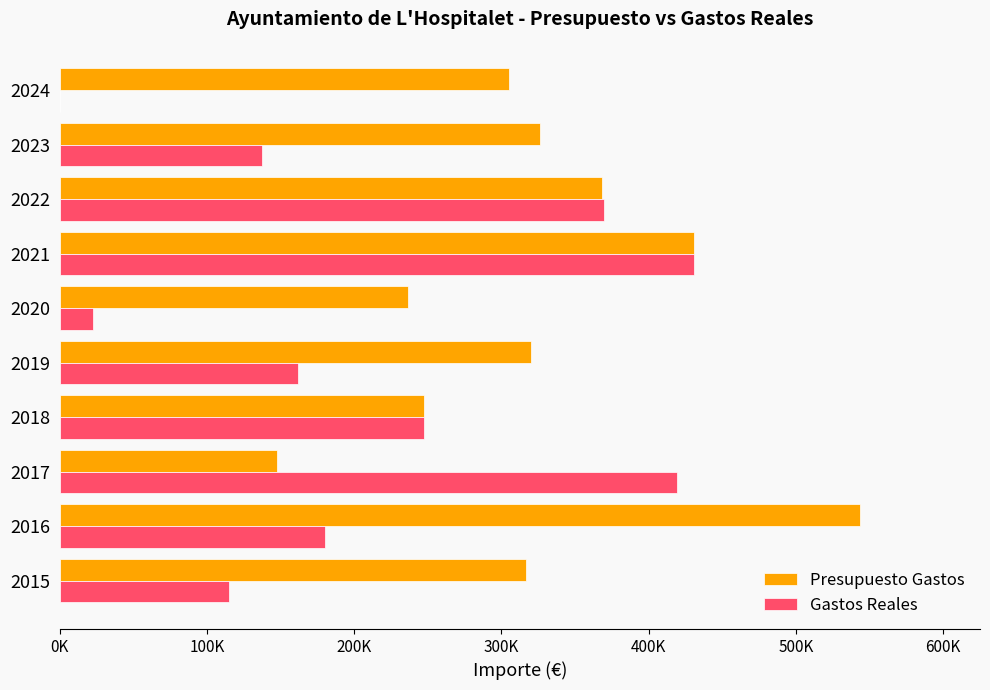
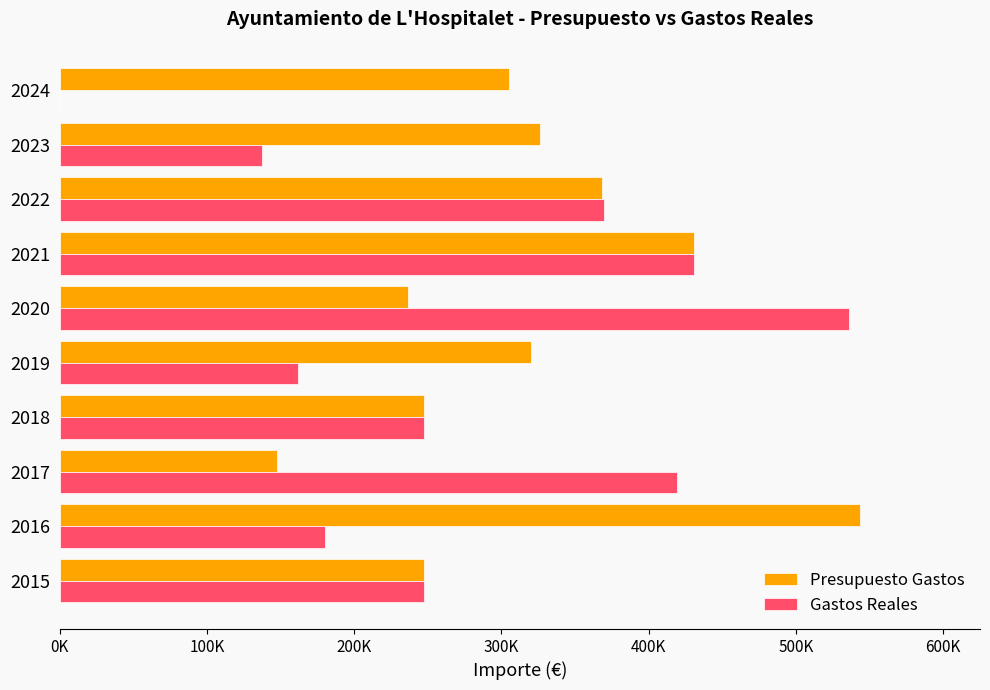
  {
    "Presupuesto Gastos": {
      "2024": 305000,
      "2023": 327000,
      "2022": 368000,
      "2021": 431000,
      "2020": 237000,
      "2019": 320000,
      "2018": 248000,
      "2017": 148000,
      "2016": 544000,
-     "2015": 316000
+     "2015": 248000
    },
    "Gastos Reales": {
      "2024": 0,
      "2023": 137000,
      "2022": 369000,
      "2021": 431000,
-     "2020": 23000,
+     "2020": 536000,
      "2019": 162000,
      "2018": 248000,
      "2017": 419000,
      "2016": 180000,
-     "2015": 115000
+     "2015": 248000
    }
  }
